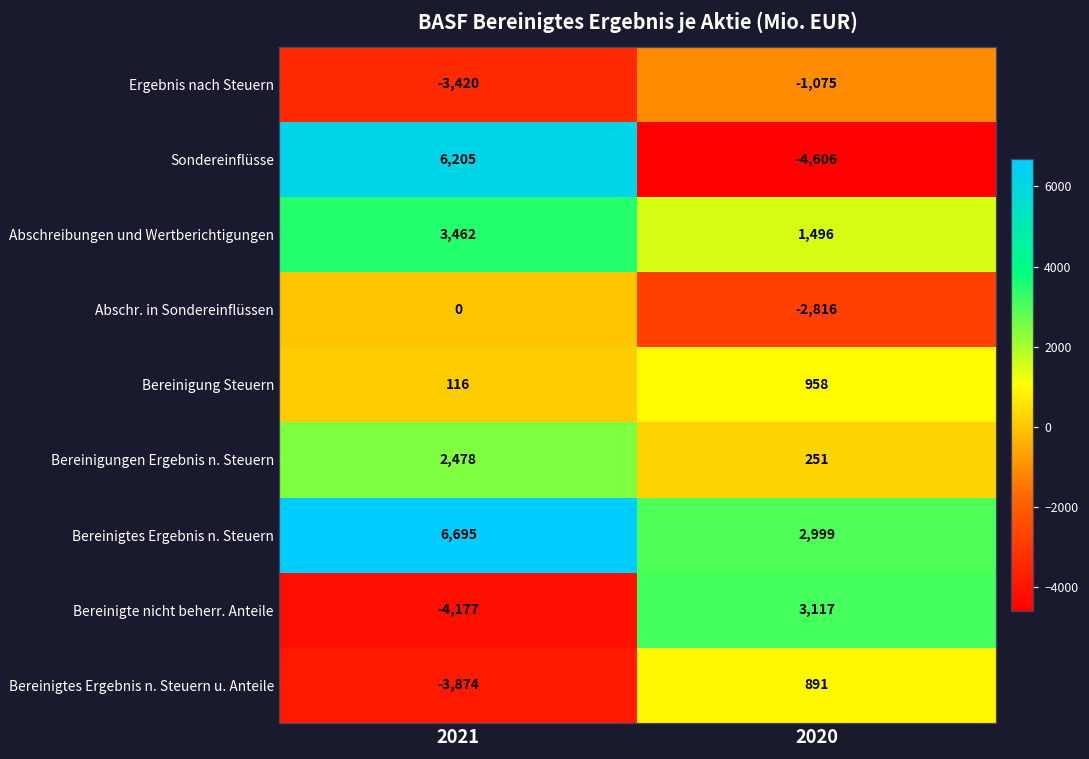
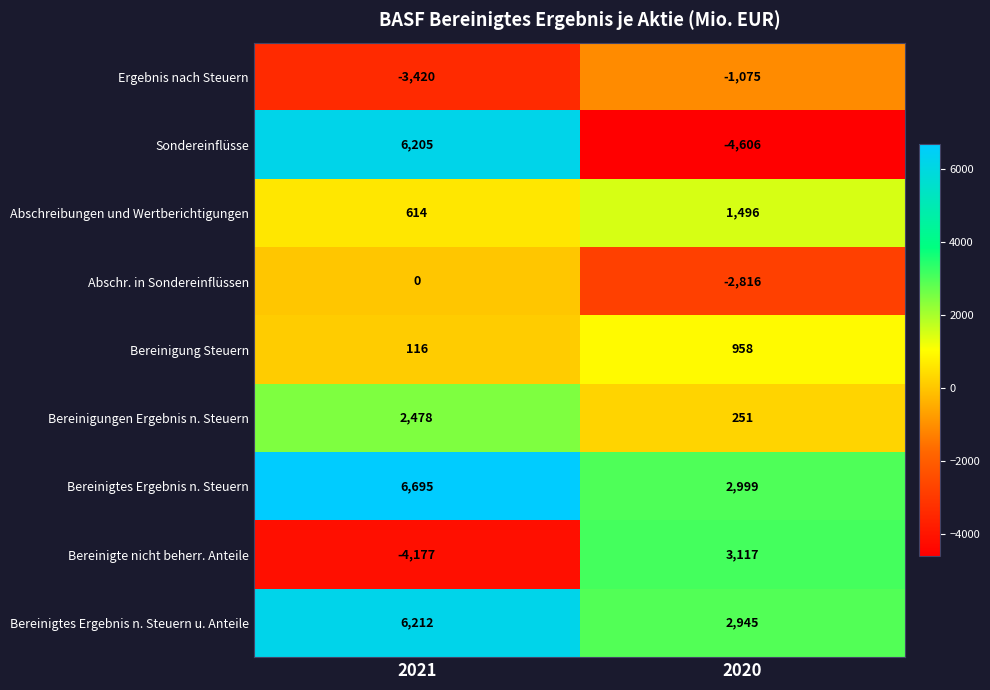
  {
    "Ergebnis nach Steuern": {
      "2021": "-3,420",
      "2020": "-1,075"
    },
    "Sondereinflüsse": {
      "2021": "6,205",
      "2020": "-4,606"
    },
    "Abschreibungen und Wertberichtigungen": {
-     "2021": "3,462",
+     "2021": "614",
      "2020": "1,496"
    },
    "Abschr. in Sondereinflüssen": {
      "2021": "0",
      "2020": "-2,816"
    },
    "Bereinigung Steuern": {
      "2021": "116",
      "2020": "958"
    },
    "Bereinigungen Ergebnis n. Steuern": {
      "2021": "2,478",
      "2020": "251"
    },
    "Bereinigtes Ergebnis n. Steuern": {
      "2021": "6,695",
      "2020": "2,999"
    },
    "Bereinigte nicht beherr. Anteile": {
      "2021": "-4,177",
      "2020": "3,117"
    },
    "Bereinigtes Ergebnis n. Steuern u. Anteile": {
-     "2021": "-3,874",
-     "2020": "891"
+     "2021": "6,212",
+     "2020": "2,945"
    }
  }
